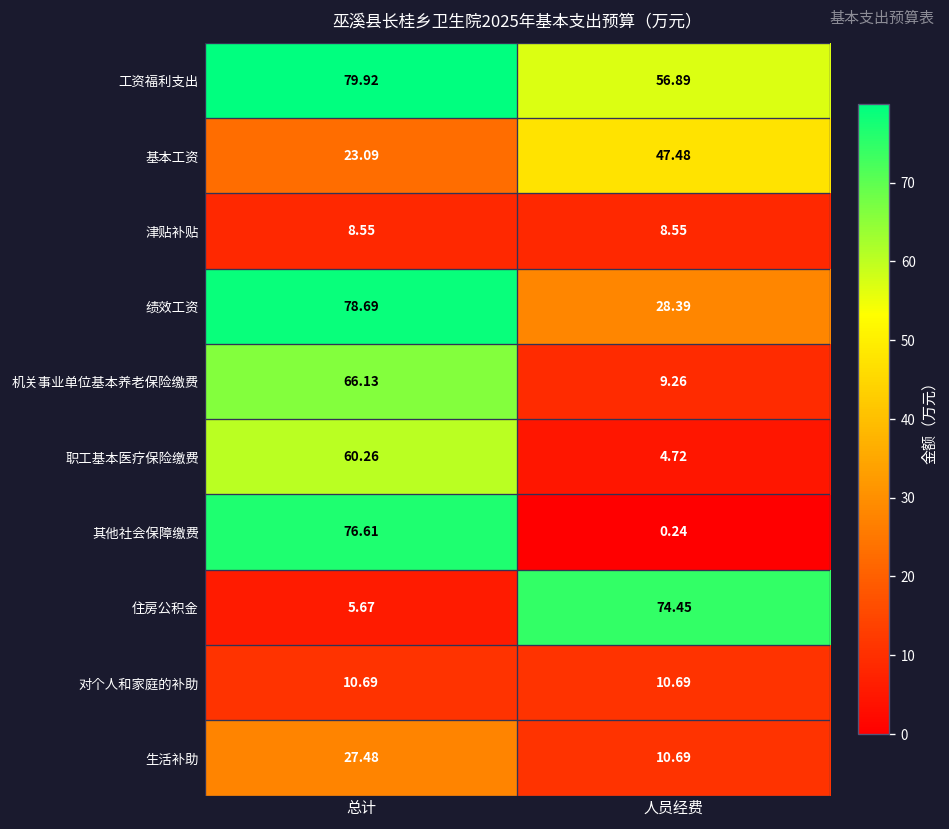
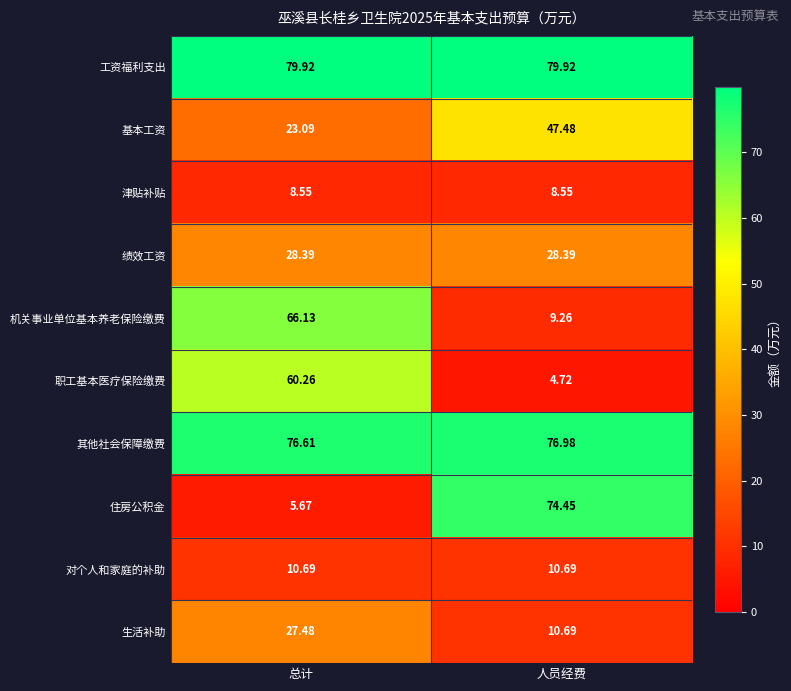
  {
    "工资福利支出": {
      "总计": 79.92,
-     "人员经费": 56.89
+     "人员经费": 79.92
    },
    "基本工资": {
      "总计": 23.09,
      "人员经费": 47.48
    },
    "津贴补贴": {
      "总计": 8.55,
      "人员经费": 8.55
    },
    "绩效工资": {
-     "总计": 78.69,
+     "总计": 28.39,
      "人员经费": 28.39
    },
    "机关事业单位基本养老保险缴费": {
      "总计": 66.13,
      "人员经费": 9.26
    },
    "职工基本医疗保险缴费": {
      "总计": 60.26,
      "人员经费": 4.72
    },
    "其他社会保障缴费": {
      "总计": 76.61,
-     "人员经费": 0.24
+     "人员经费": 76.98
    },
    "住房公积金": {
      "总计": 5.67,
      "人员经费": 74.45
    },
    "对个人和家庭的补助": {
      "总计": 10.69,
      "人员经费": 10.69
    },
    "生活补助": {
      "总计": 27.48,
      "人员经费": 10.69
    }
  }
